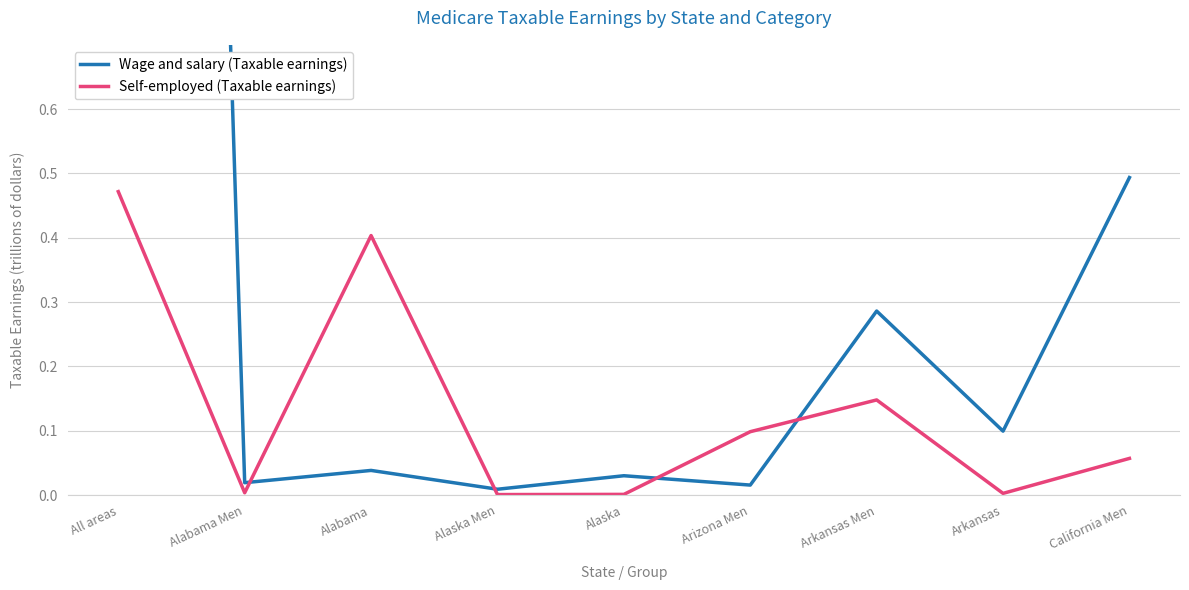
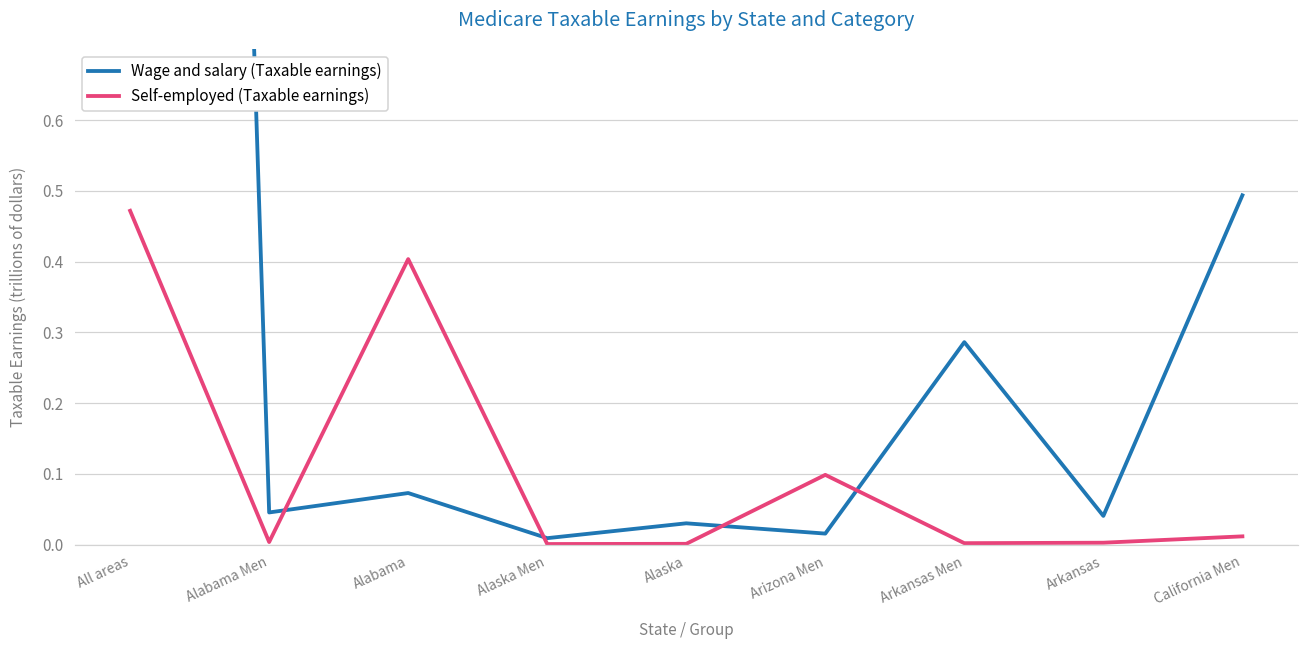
  {
    "Wage and salary (Taxable earnings)": {
-     "Alabama Men": 0.02,
-     "Alabama": 0.04,
+     "Alabama Men": 0.05,
+     "Alabama": 0.07,
      "Alaska Men": 0.01,
      "Alaska": 0.03,
      "Arizona Men": 0.02,
      "Arkansas Men": 0.29,
-     "Arkansas": 0.10,
+     "Arkansas": 0.04,
      "California Men": 0.49
    },
    "Self-employed (Taxable earnings)": {
      "All areas": 0.47,
      "Alabama Men": 0.00,
      "Alabama": 0.40,
      "Alaska Men": 0.00,
      "Alaska": 0.00,
      "Arizona Men": 0.10,
-     "Arkansas Men": 0.15,
+     "Arkansas Men": 0.00,
      "Arkansas": 0.00,
-     "California Men": 0.06
+     "California Men": 0.01
    }
  }
